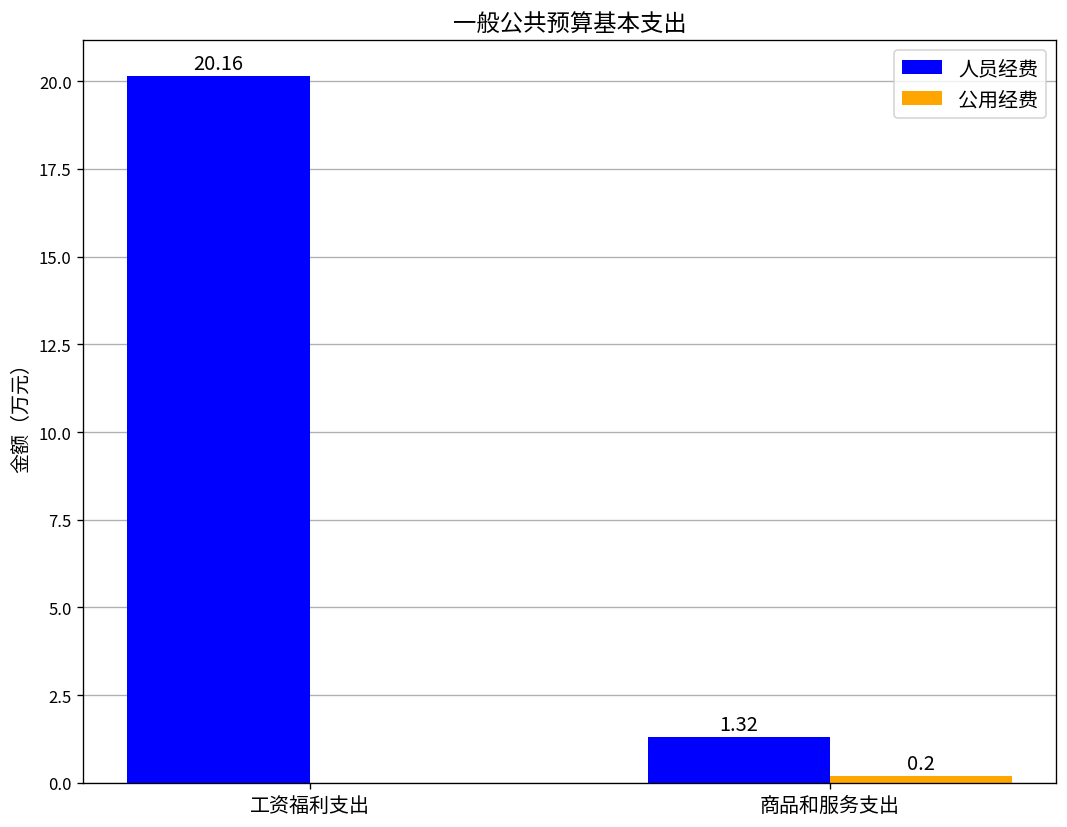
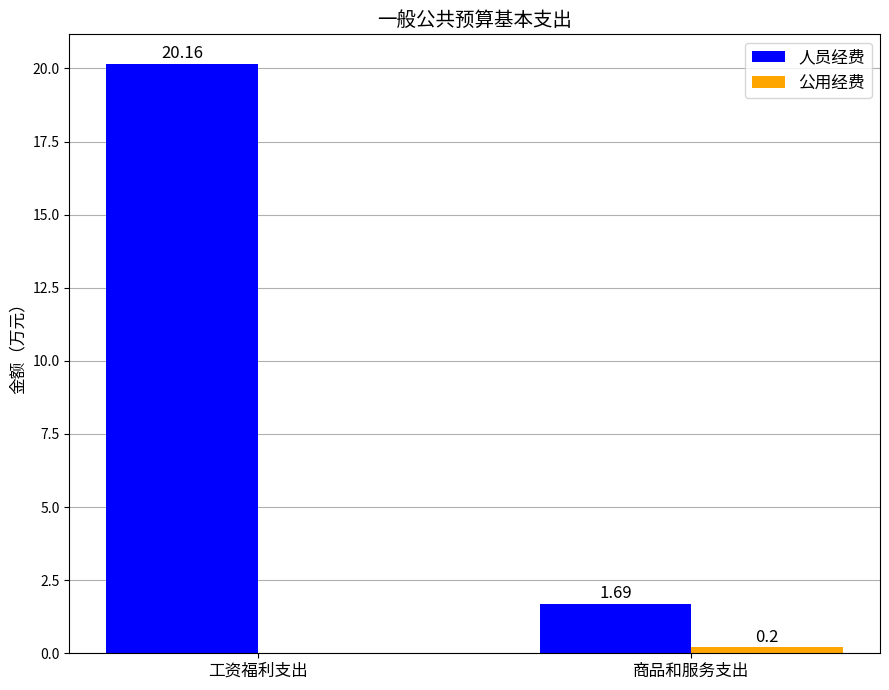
  {
    "人员经费": {
      "工资福利支出": 20.16,
-     "商品和服务支出": 1.32
+     "商品和服务支出": 1.69
    },
    "公用经费": {
      "商品和服务支出": 0.2
    }
  }
